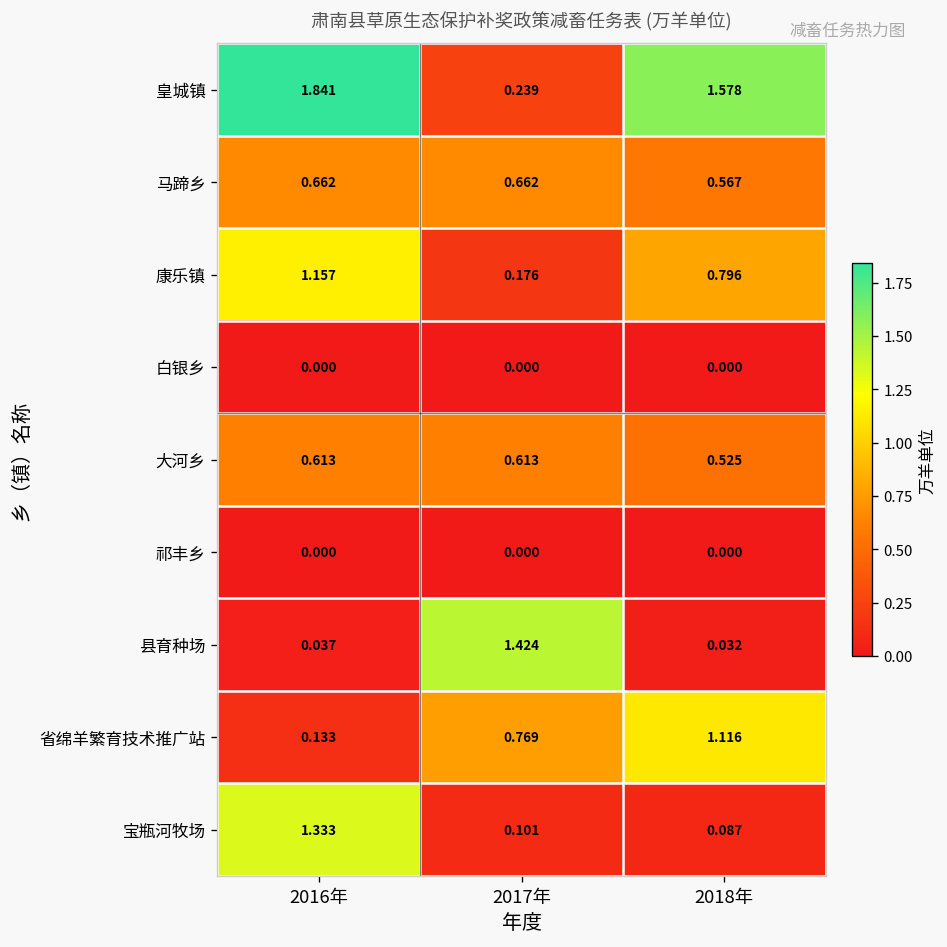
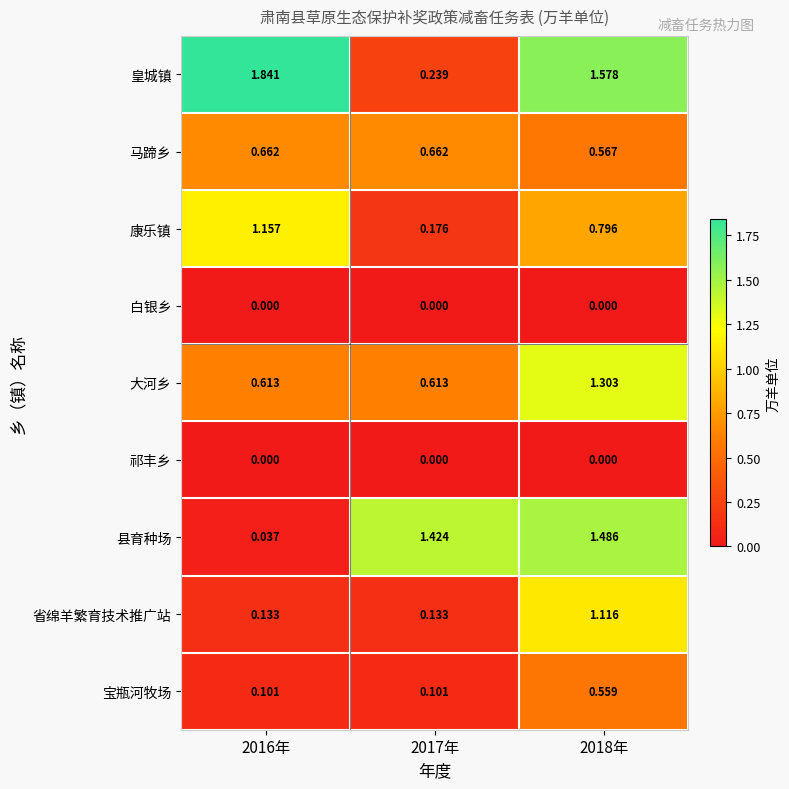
  {
    "皇城镇": {
      "2016年": 1.841,
      "2017年": 0.239,
      "2018年": 1.578
    },
    "马蹄乡": {
      "2016年": 0.662,
      "2017年": 0.662,
      "2018年": 0.567
    },
    "康乐镇": {
      "2016年": 1.157,
      "2017年": 0.176,
      "2018年": 0.796
    },
    "白银乡": {
      "2016年": 0.000,
      "2017年": 0.000,
      "2018年": 0.000
    },
    "大河乡": {
      "2016年": 0.613,
      "2017年": 0.613,
-     "2018年": 0.525
+     "2018年": 1.303
    },
    "祁丰乡": {
      "2016年": 0.000,
      "2017年": 0.000,
      "2018年": 0.000
    },
    "县育种场": {
      "2016年": 0.037,
      "2017年": 1.424,
-     "2018年": 0.032
+     "2018年": 1.486
    },
    "省绵羊繁育技术推广站": {
      "2016年": 0.133,
-     "2017年": 0.769,
+     "2017年": 0.133,
      "2018年": 1.116
    },
    "宝瓶河牧场": {
-     "2016年": 1.333,
+     "2016年": 0.101,
      "2017年": 0.101,
-     "2018年": 0.087
+     "2018年": 0.559
    }
  }
